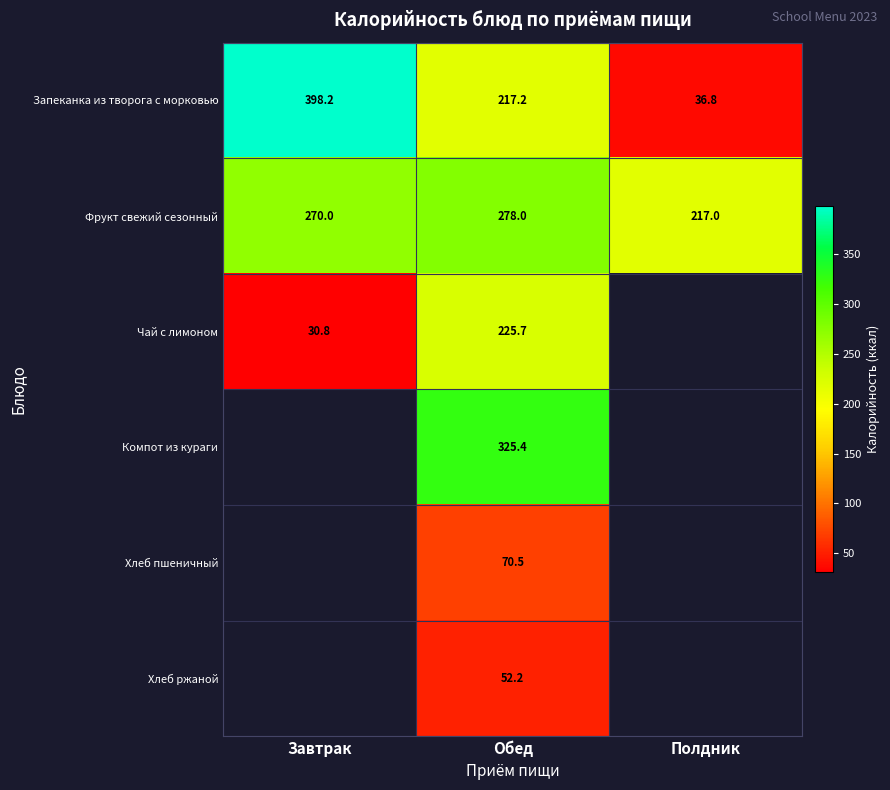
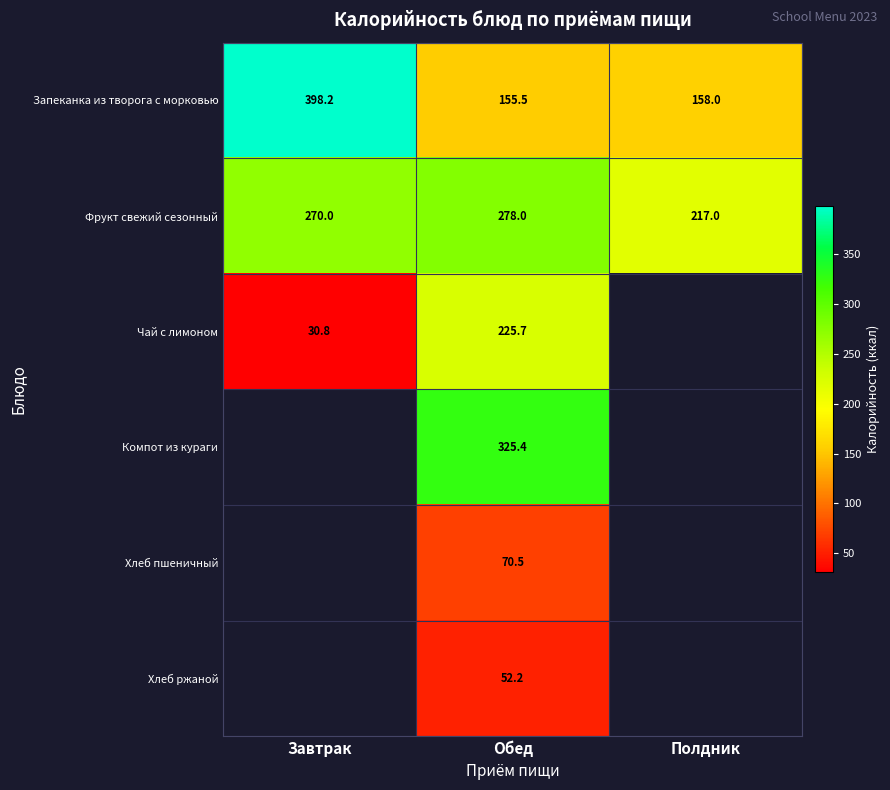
  {
    "Запеканка из творога с морковью": {
      "Завтрак": 398.2,
-     "Обед": 217.2,
-     "Полдник": 36.8
+     "Обед": 155.5,
+     "Полдник": 158.0
    },
    "Фрукт свежий сезонный": {
      "Завтрак": 270.0,
      "Обед": 278.0,
      "Полдник": 217.0
    },
    "Чай с лимоном": {
      "Завтрак": 30.8,
      "Обед": 225.7
    },
    "Компот из кураги": {
      "Обед": 325.4
    },
    "Хлеб пшеничный": {
      "Обед": 70.5
    },
    "Хлеб ржаной": {
      "Обед": 52.2
    }
  }
